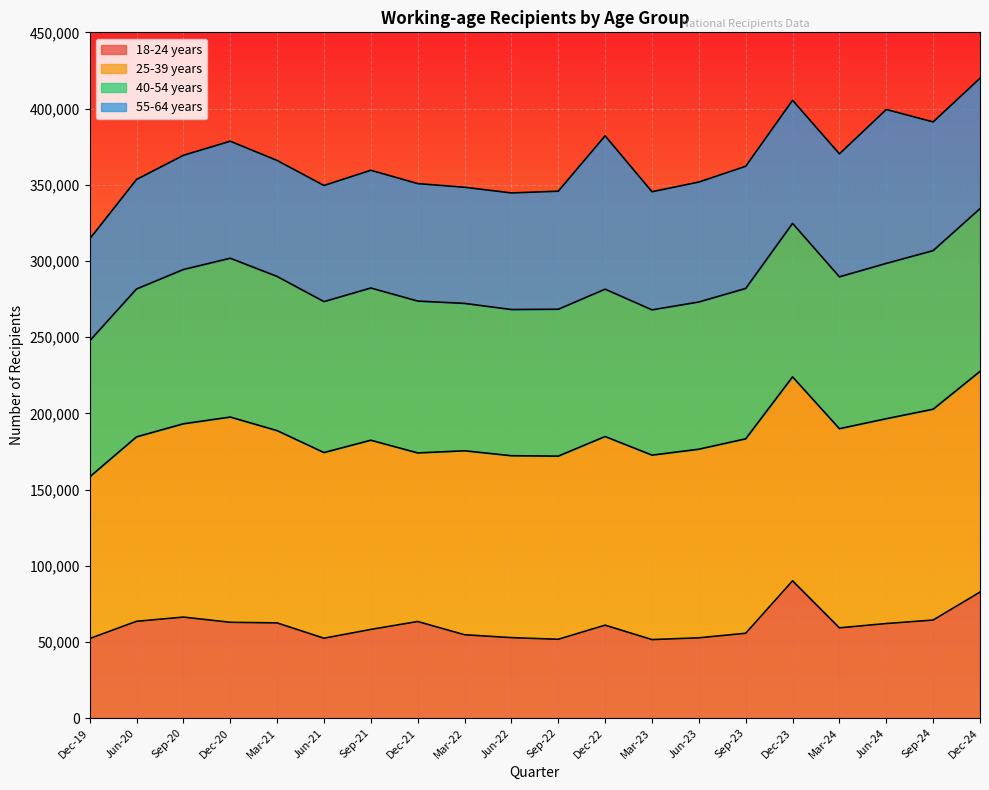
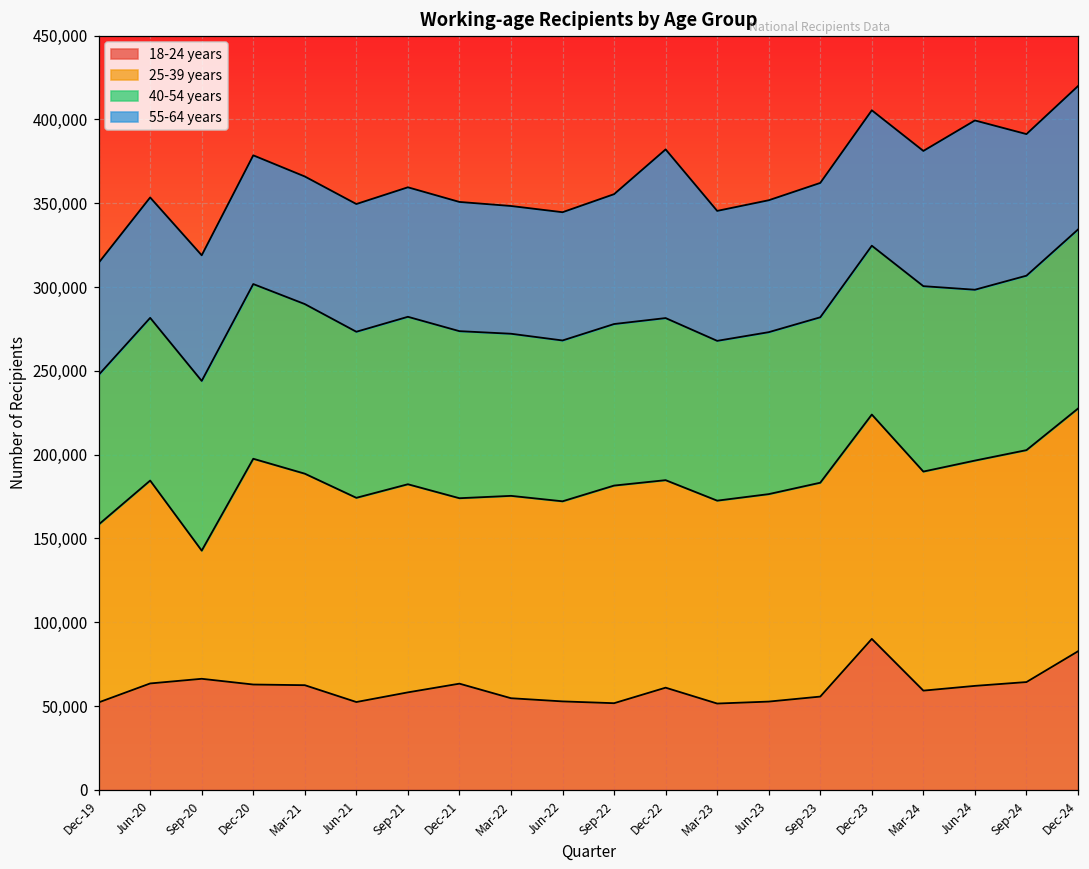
  {
    "18-24 years": {
      "Dec-19": "52,000",
      "Jun-20": "64,000",
      "Sep-20": "66,000",
      "Dec-20": "63,000",
      "Mar-21": "62,000",
      "Jun-21": "52,000",
      "Sep-21": "58,000",
      "Dec-21": "63,000",
      "Mar-22": "55,000",
      "Jun-22": "53,000",
      "Sep-22": "52,000",
      "Dec-22": "61,000",
      "Mar-23": "52,000",
      "Jun-23": "53,000",
      "Sep-23": "56,000",
      "Dec-23": "90,000",
      "Mar-24": "59,000",
      "Jun-24": "62,000",
      "Sep-24": "64,000",
      "Dec-24": "83,000"
    },
    "25-39 years": {
      "Dec-19": "106,000",
      "Jun-20": "121,000",
-     "Sep-20": "127,000",
+     "Sep-20": "76,000",
      "Dec-20": "135,000",
      "Mar-21": "126,000",
      "Jun-21": "122,000",
      "Sep-21": "124,000",
      "Dec-21": "111,000",
      "Mar-22": "121,000",
      "Jun-22": "119,000",
-     "Sep-22": "120,000",
+     "Sep-22": "130,000",
      "Dec-22": "124,000",
      "Mar-23": "121,000",
      "Jun-23": "124,000",
      "Sep-23": "128,000",
      "Dec-23": "134,000",
      "Mar-24": "131,000",
      "Jun-24": "134,000",
      "Sep-24": "138,000",
      "Dec-24": "145,000"
    },
    "40-54 years": {
      "Dec-19": "89,000",
      "Jun-20": "97,000",
      "Sep-20": "101,000",
      "Dec-20": "104,000",
      "Mar-21": "101,000",
      "Jun-21": "99,000",
      "Sep-21": "100,000",
      "Dec-21": "100,000",
      "Mar-22": "97,000",
      "Jun-22": "96,000",
      "Sep-22": "96,000",
      "Dec-22": "97,000",
      "Mar-23": "95,000",
      "Jun-23": "97,000",
      "Sep-23": "99,000",
      "Dec-23": "101,000",
-     "Mar-24": "100,000",
+     "Mar-24": "111,000",
      "Jun-24": "102,000",
      "Sep-24": "104,000",
      "Dec-24": "107,000"
    },
    "55-64 years": {
      "Dec-19": "67,000",
      "Jun-20": "72,000",
      "Sep-20": "75,000",
      "Dec-20": "77,000",
      "Mar-21": "76,000",
      "Jun-21": "76,000",
      "Sep-21": "77,000",
      "Dec-21": "77,000",
      "Mar-22": "76,000",
      "Jun-22": "77,000",
      "Sep-22": "77,000",
      "Dec-22": "101,000",
      "Mar-23": "78,000",
      "Jun-23": "79,000",
      "Sep-23": "80,000",
      "Dec-23": "81,000",
      "Mar-24": "81,000",
      "Jun-24": "101,000",
      "Sep-24": "84,000",
      "Dec-24": "86,000"
    }
  }
